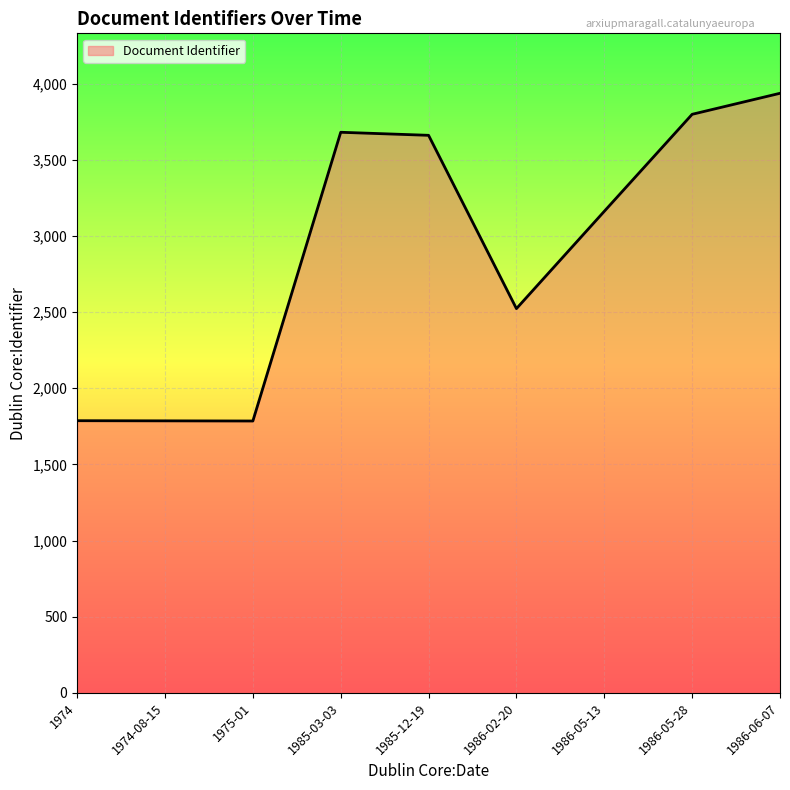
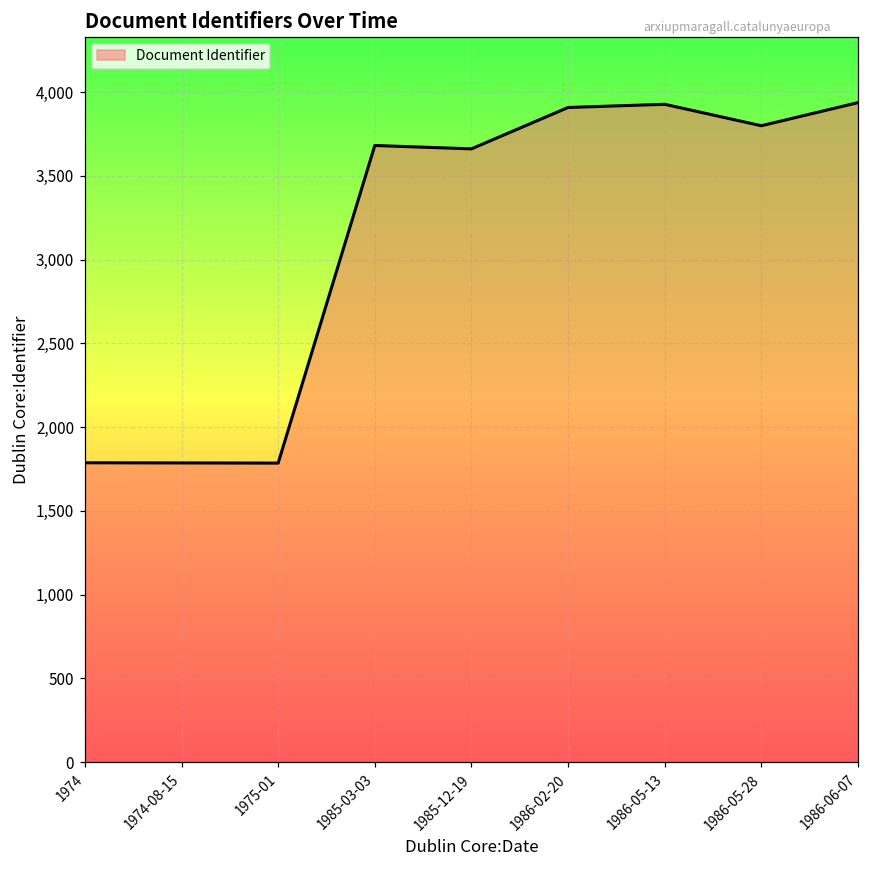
  {
    "1974": "1,790",
    "1974-08-15": "1,790",
    "1975-01": "1,790",
    "1985-03-03": "3,680",
    "1985-12-19": "3,660",
-   "1986-02-20": "2,520",
-   "1986-05-13": "3,160",
+   "1986-02-20": "3,910",
+   "1986-05-13": "3,930",
    "1986-05-28": "3,800",
    "1986-06-07": "3,940"
  }
